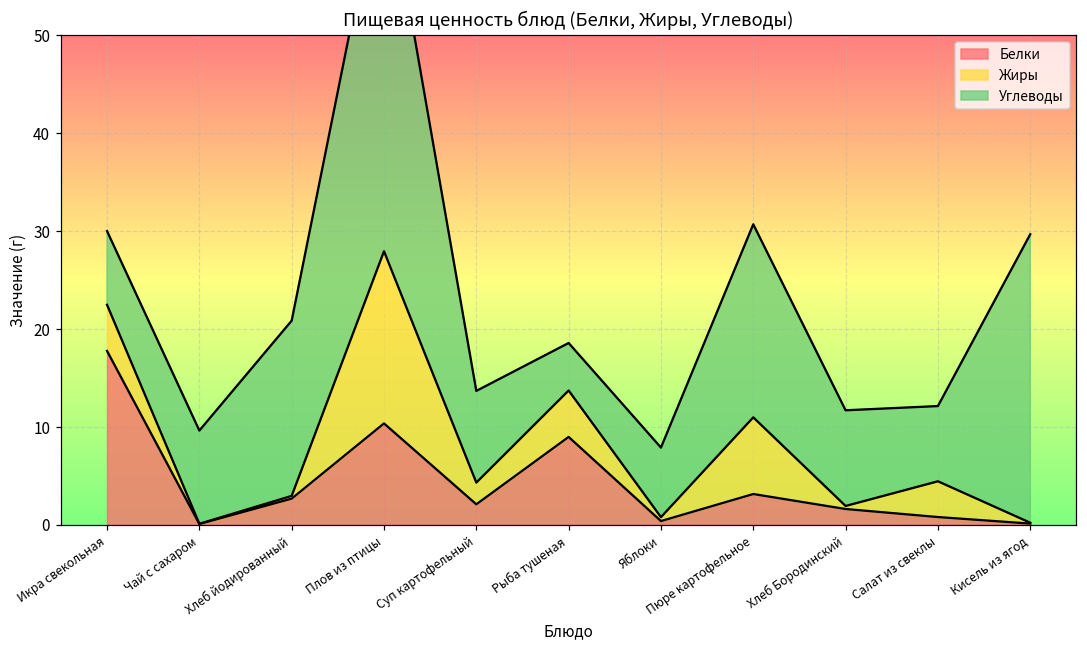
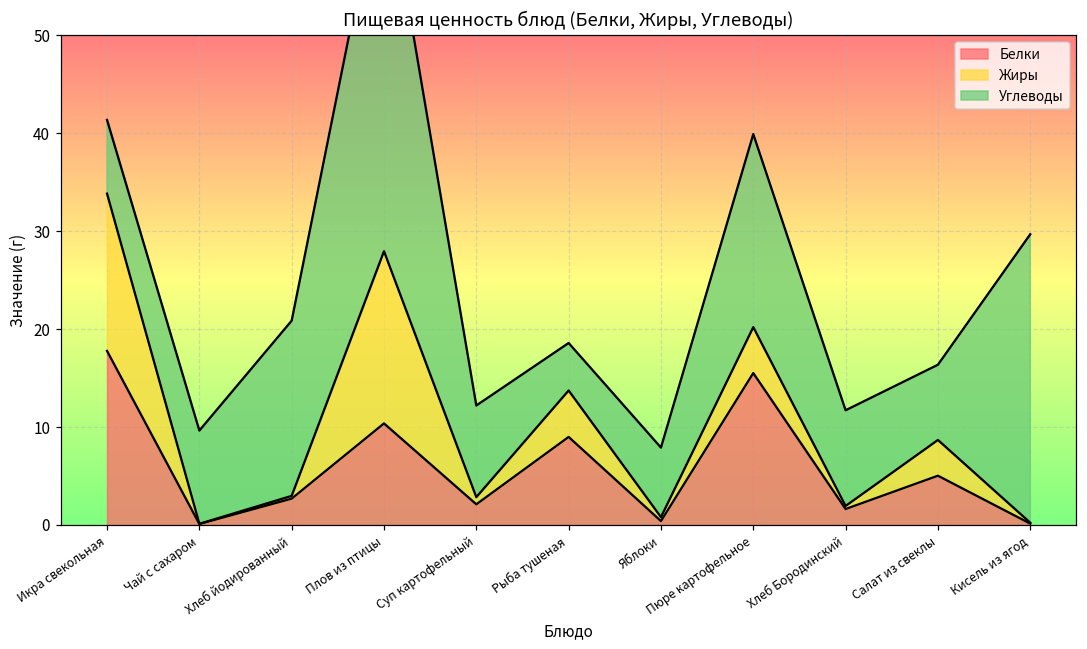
  {
    "Белки": {
      "Икра свекольная": 18,
      "Плов из птицы": 10,
      "Суп картофельный": 2,
      "Рыба тушеная": 9,
      "Яблоки": 0,
-     "Пюре картофельное": 3,
+     "Пюре картофельное": 16,
      "Хлеб Бородинский": 2,
-     "Салат из свеклы": 1
+     "Салат из свеклы": 5
    },
    "Жиры": {
-     "Икра свекольная": 5,
+     "Икра свекольная": 16,
      "Плов из птицы": 18,
-     "Суп картофельный": 2,
+     "Суп картофельный": 1,
      "Рыба тушеная": 5,
      "Яблоки": 0,
-     "Пюре картофельное": 8,
+     "Пюре картофельное": 5,
      "Хлеб Бородинский": 0,
      "Салат из свеклы": 4
    },
    "Углеводы": {
      "Икра свекольная": 8,
      "Чай с сахаром": 10,
      "Хлеб йодированный": 18,
      "Суп картофельный": 9,
      "Рыба тушеная": 5,
      "Яблоки": 7,
      "Пюре картофельное": 20,
      "Хлеб Бородинский": 10,
      "Салат из свеклы": 8,
      "Кисель из ягод": 29
    }
  }
